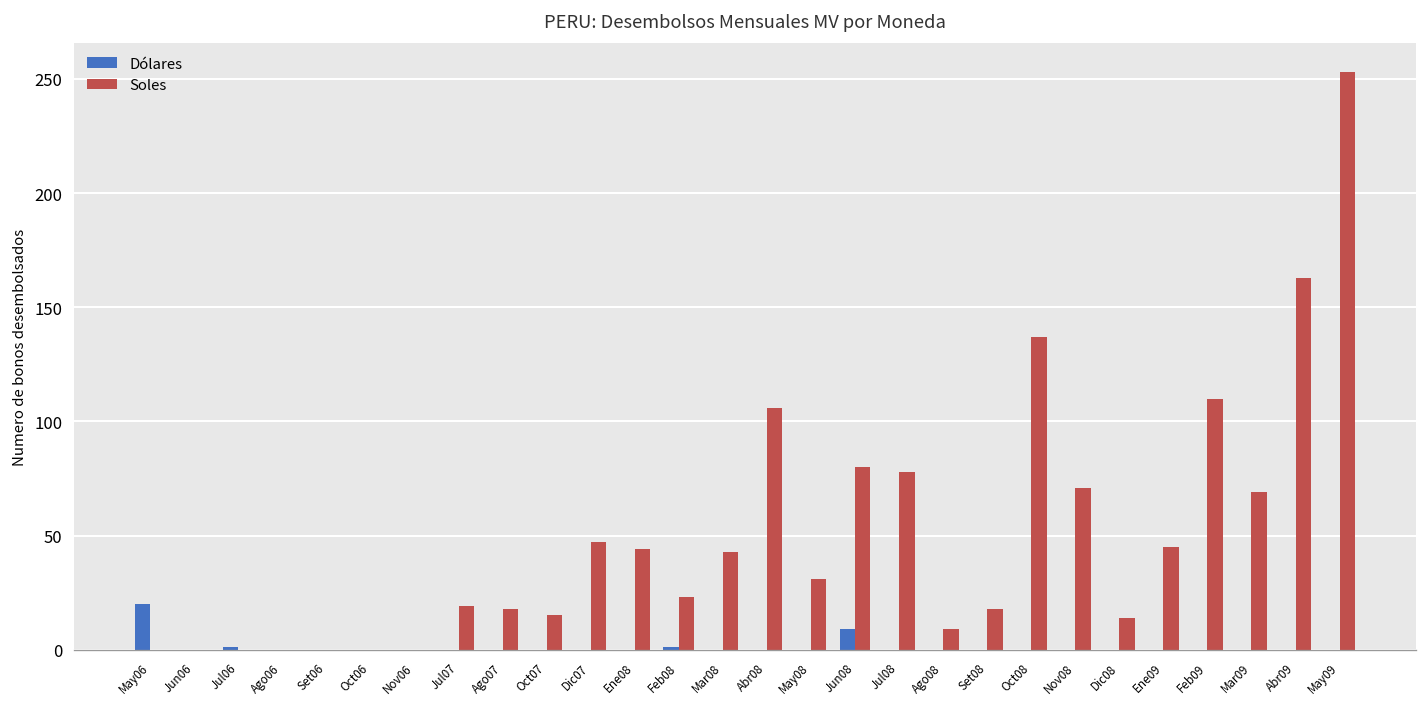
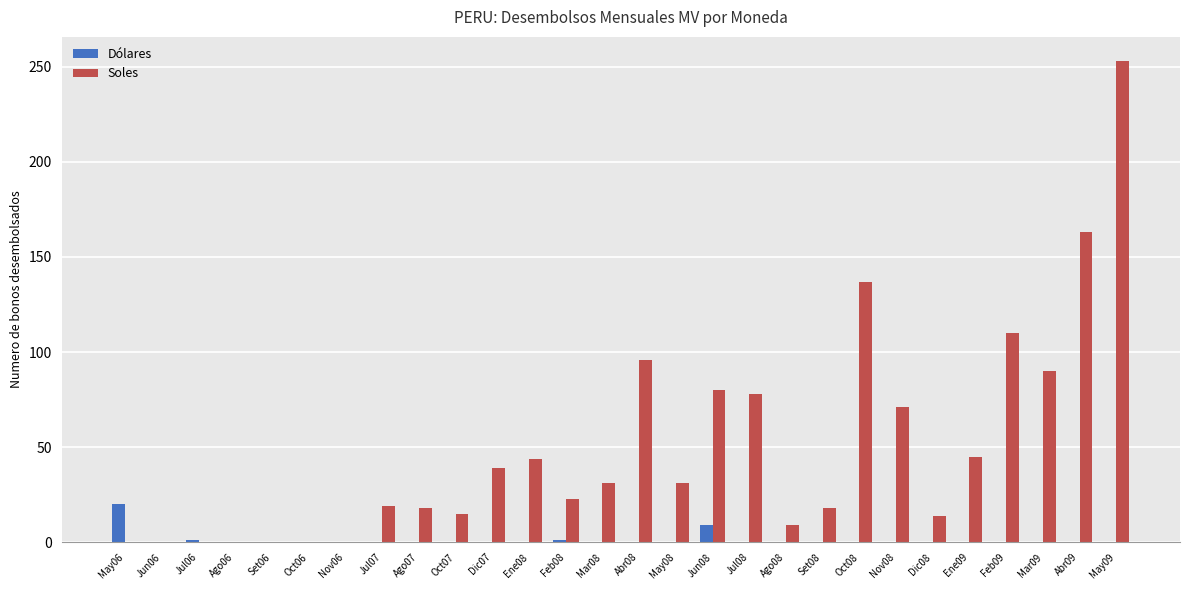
  {
    "Dólares": {
      "May06": 20,
      "Jun06": 0,
      "Ago06": 0,
      "Set06": 0,
      "Oct06": 0,
      "Nov06": 0,
      "Jul07": 0,
      "Ago07": 0,
      "Oct07": 0,
      "Dic07": 0,
      "Ene08": 0,
      "Mar08": 0,
      "Abr08": 0,
      "May08": 0,
      "Jun08": 9,
      "Jul08": 0,
      "Ago08": 0,
      "Set08": 0,
      "Oct08": 0,
      "Nov08": 0,
      "Dic08": 0,
      "Ene09": 0,
      "Feb09": 0,
      "Mar09": 0,
      "Abr09": 0,
      "May09": 0
    },
    "Soles": {
      "May06": 0,
      "Jun06": 0,
      "Jul06": 0,
      "Ago06": 0,
      "Set06": 0,
      "Oct06": 0,
      "Nov06": 0,
      "Jul07": 19,
      "Ago07": 18,
      "Oct07": 15,
-     "Dic07": 47,
+     "Dic07": 39,
      "Ene08": 44,
      "Feb08": 23,
-     "Mar08": 43,
-     "Abr08": 106,
+     "Mar08": 31,
+     "Abr08": 96,
      "May08": 31,
      "Jun08": 80,
      "Jul08": 78,
      "Ago08": 9,
      "Set08": 18,
      "Oct08": 137,
      "Nov08": 71,
      "Dic08": 14,
      "Ene09": 45,
      "Feb09": 110,
-     "Mar09": 69,
+     "Mar09": 90,
      "Abr09": 163,
      "May09": 253
    }
  }
